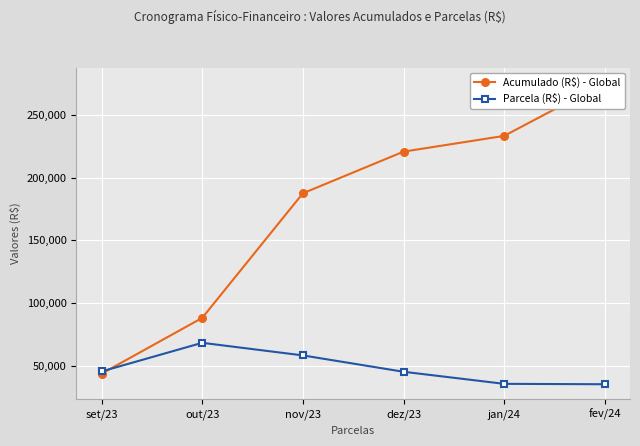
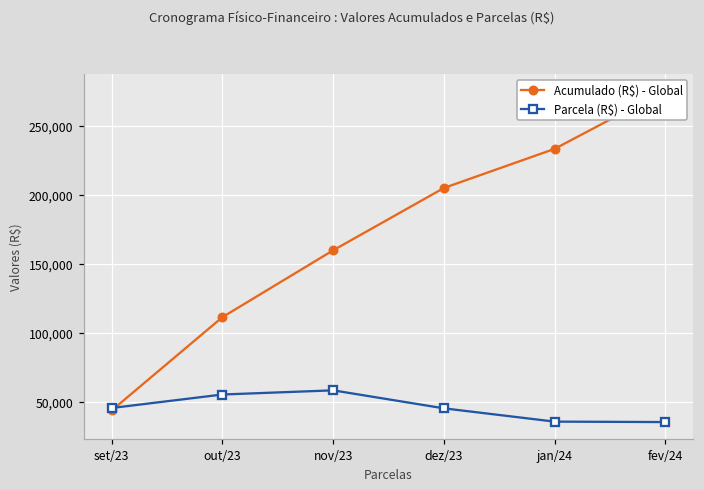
  {
    "Acumulado (R$) - Global": {
-     "out/23": "88,000",
-     "nov/23": "187,000",
-     "dez/23": "221,000",
+     "out/23": "111,000",
+     "nov/23": "160,000",
+     "dez/23": "205,000",
      "jan/24": "233,000"
    },
    "Parcela (R$) - Global": {
-     "out/23": "68,000",
+     "out/23": "55,000",
      "nov/23": "58,000",
      "dez/23": "45,000",
      "jan/24": "36,000",
      "fev/24": "35,000"
    }
  }
